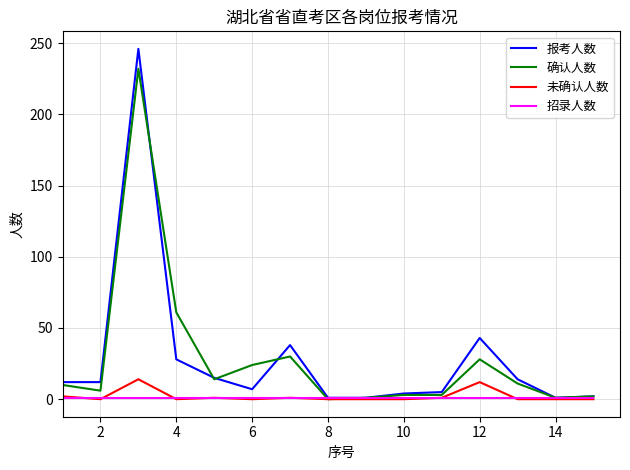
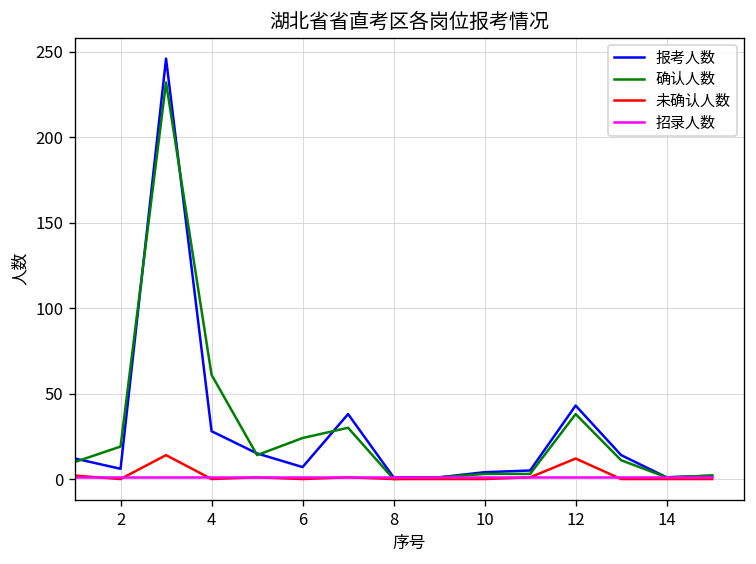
  {
    "报考人数": {
-     "2": 12,
+     "2": 6,
      "4": 28,
      "6": 7,
      "12": 43
    },
    "确认人数": {
-     "2": 6,
+     "2": 19,
      "4": 61,
      "6": 24,
-     "12": 28
+     "12": 38
    },
    "未确认人数": {
      "12": 12
    },
    "招录人数": {
      "12": 1
    }
  }
